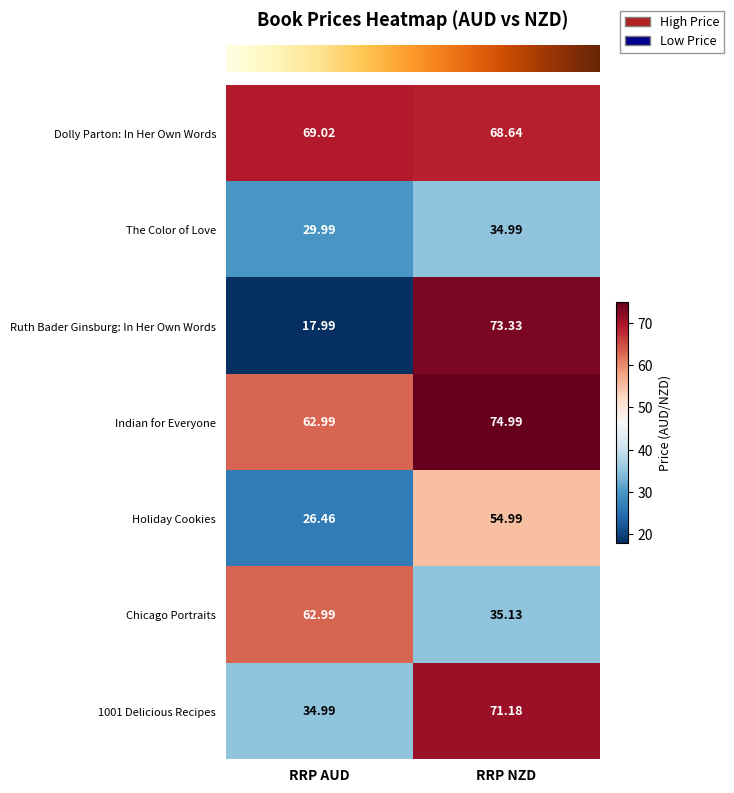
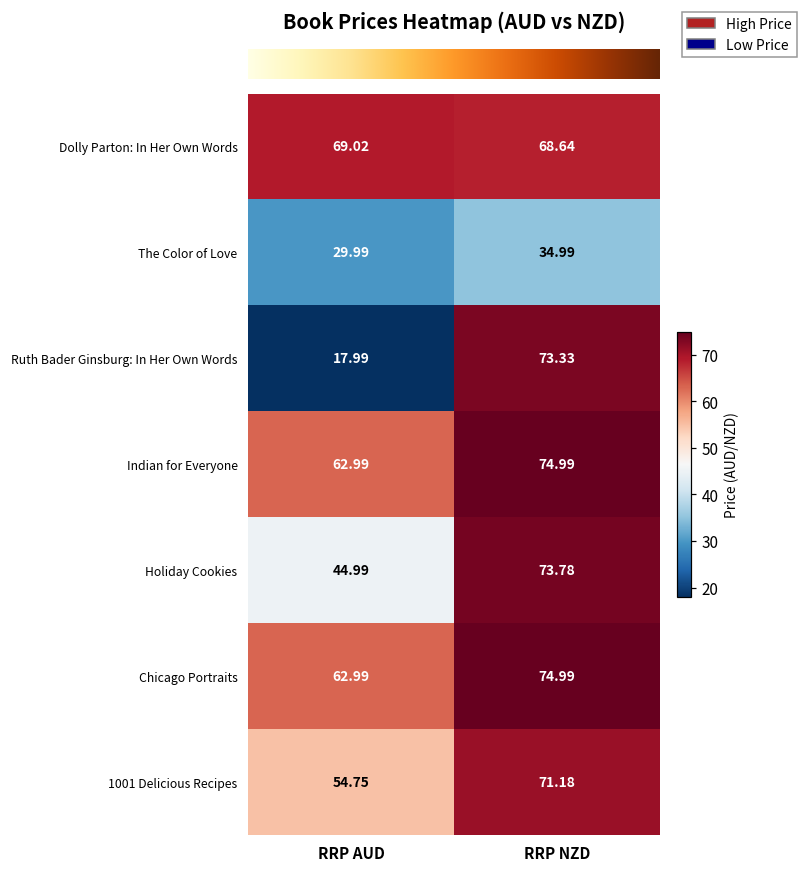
  {
    "Dolly Parton: In Her Own Words": {
      "RRP AUD": 69.02,
      "RRP NZD": 68.64
    },
    "The Color of Love": {
      "RRP AUD": 29.99,
      "RRP NZD": 34.99
    },
    "Ruth Bader Ginsburg: In Her Own Words": {
      "RRP AUD": 17.99,
      "RRP NZD": 73.33
    },
    "Indian for Everyone": {
      "RRP AUD": 62.99,
      "RRP NZD": 74.99
    },
    "Holiday Cookies": {
-     "RRP AUD": 26.46,
-     "RRP NZD": 54.99
+     "RRP AUD": 44.99,
+     "RRP NZD": 73.78
    },
    "Chicago Portraits": {
      "RRP AUD": 62.99,
-     "RRP NZD": 35.13
+     "RRP NZD": 74.99
    },
    "1001 Delicious Recipes": {
-     "RRP AUD": 34.99,
+     "RRP AUD": 54.75,
      "RRP NZD": 71.18
    }
  }
